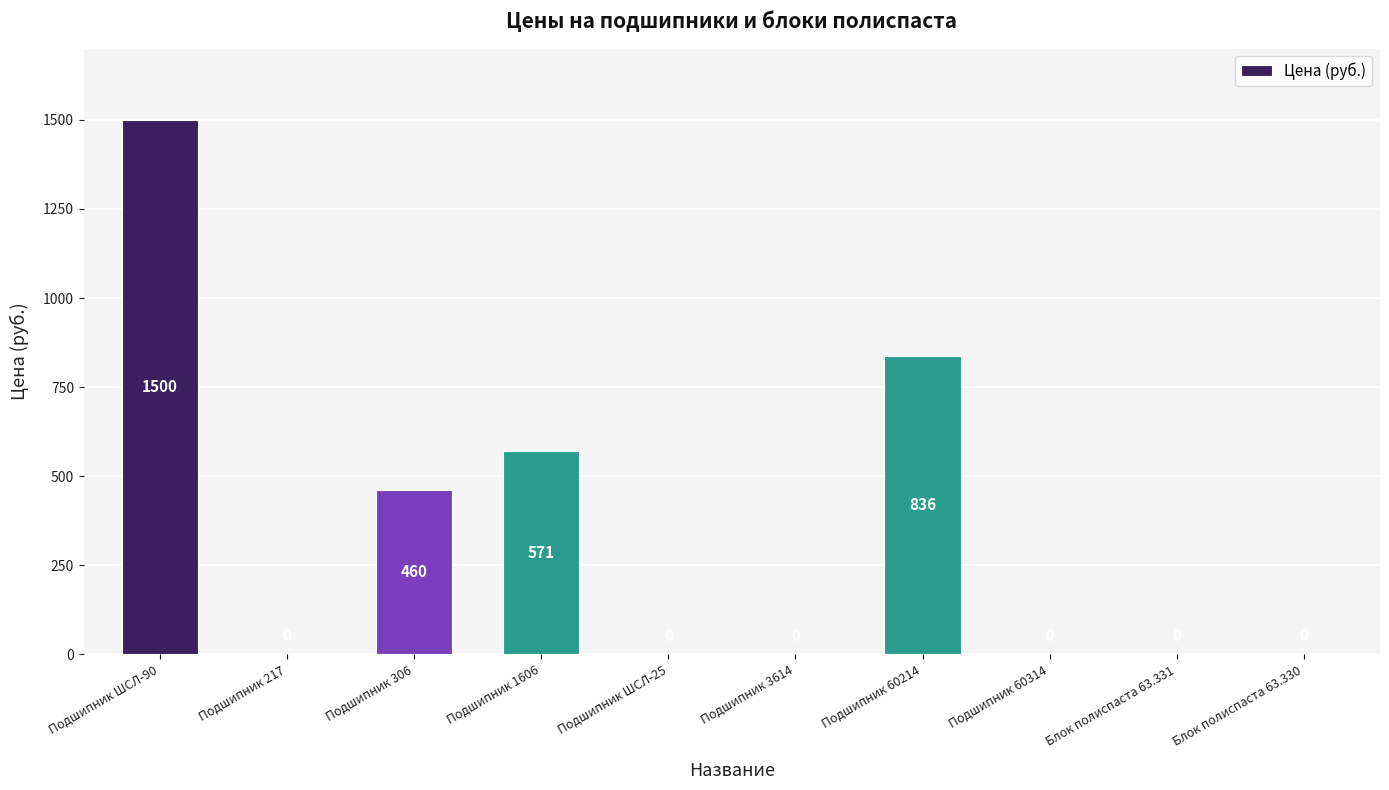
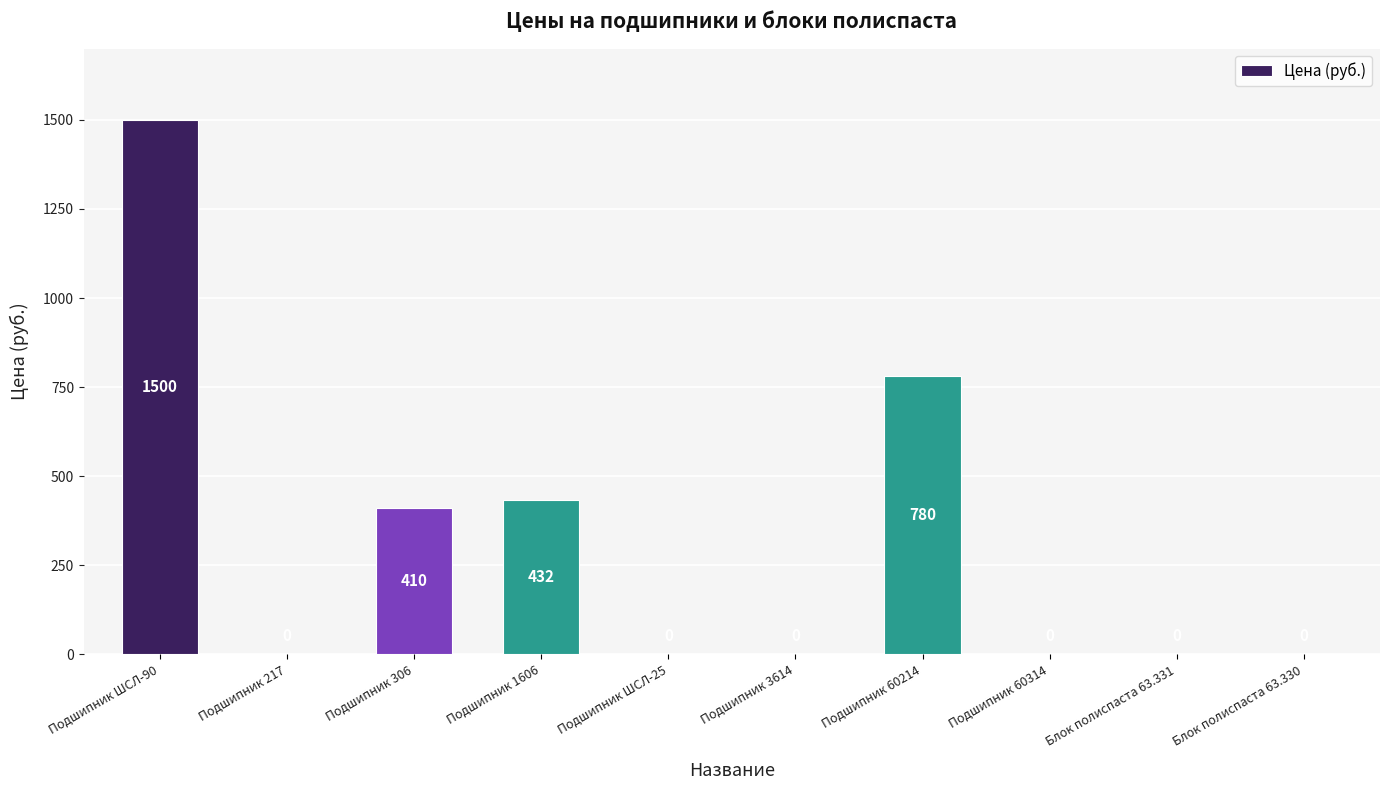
  {
    "Подшипник ШСЛ-90": 1500,
-   "Подшипник 306": 460,
-   "Подшипник 1606": 571,
-   "Подшипник 60214": 836
+   "Подшипник 306": 410,
+   "Подшипник 1606": 432,
+   "Подшипник 60214": 780
  }
